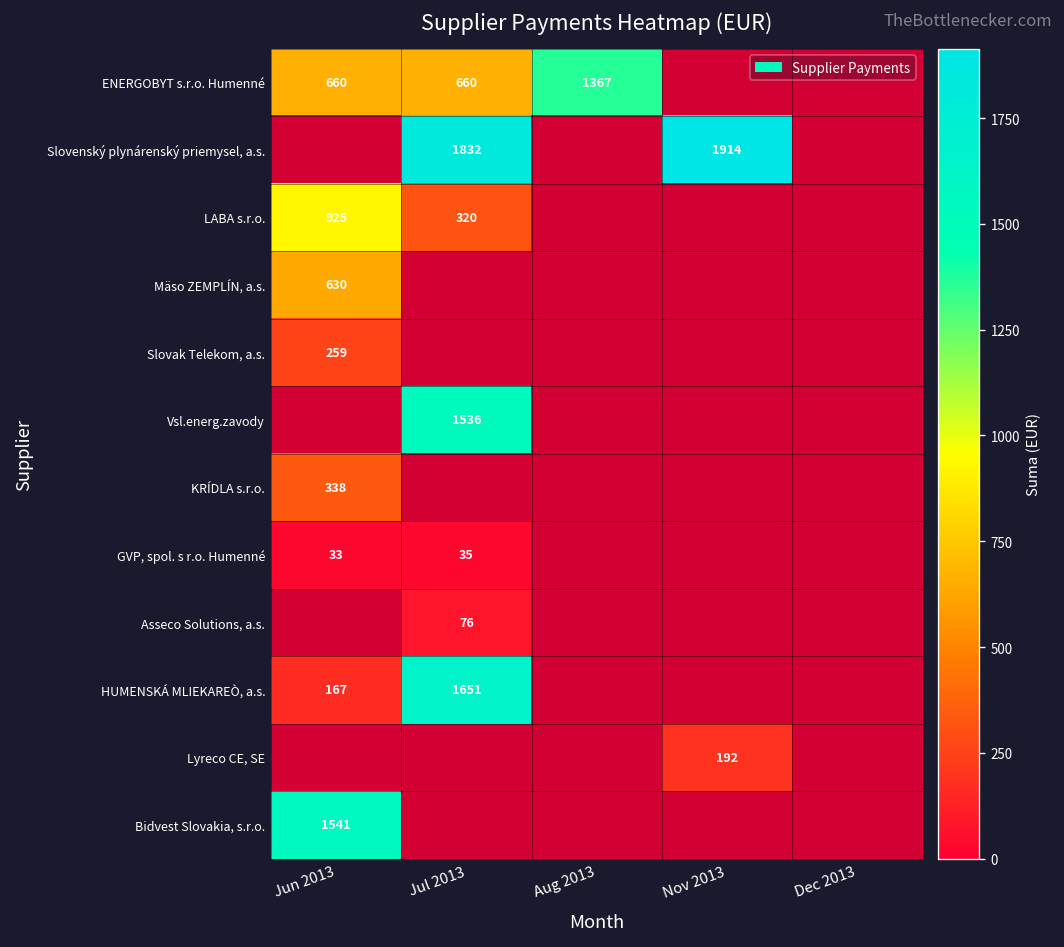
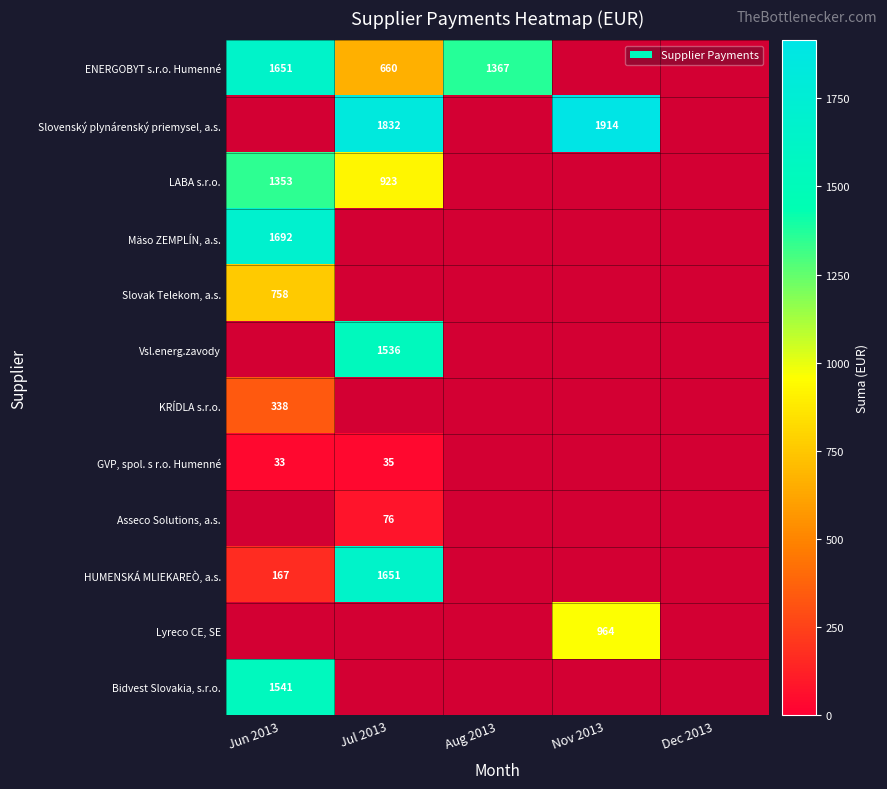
  {
    "ENERGOBYT s.r.o. Humenné": {
-     "Jun 2013": 660,
+     "Jun 2013": 1651,
      "Jul 2013": 660,
      "Aug 2013": 1367
    },
    "Slovenský plynárenský priemysel, a.s.": {
      "Jul 2013": 1832,
      "Nov 2013": 1914
    },
    "LABA s.r.o.": {
-     "Jun 2013": 925,
-     "Jul 2013": 320
+     "Jun 2013": 1353,
+     "Jul 2013": 923
    },
    "Mäso ZEMPLÍN, a.s.": {
-     "Jun 2013": 630
+     "Jun 2013": 1692
    },
    "Slovak Telekom, a.s.": {
-     "Jun 2013": 259
+     "Jun 2013": 758
    },
    "Vsl.energ.zavody": {
      "Jul 2013": 1536
    },
    "KRÍDLA s.r.o.": {
      "Jun 2013": 338
    },
    "GVP, spol. s r.o. Humenné": {
      "Jun 2013": 33,
      "Jul 2013": 35
    },
    "Asseco Solutions, a.s.": {
      "Jul 2013": 76
    },
    "HUMENSKÁ MLIEKAREÒ, a.s.": {
      "Jun 2013": 167,
      "Jul 2013": 1651
    },
    "Lyreco CE, SE": {
-     "Nov 2013": 192
+     "Nov 2013": 964
    },
    "Bidvest Slovakia, s.r.o.": {
      "Jun 2013": 1541
    }
  }
